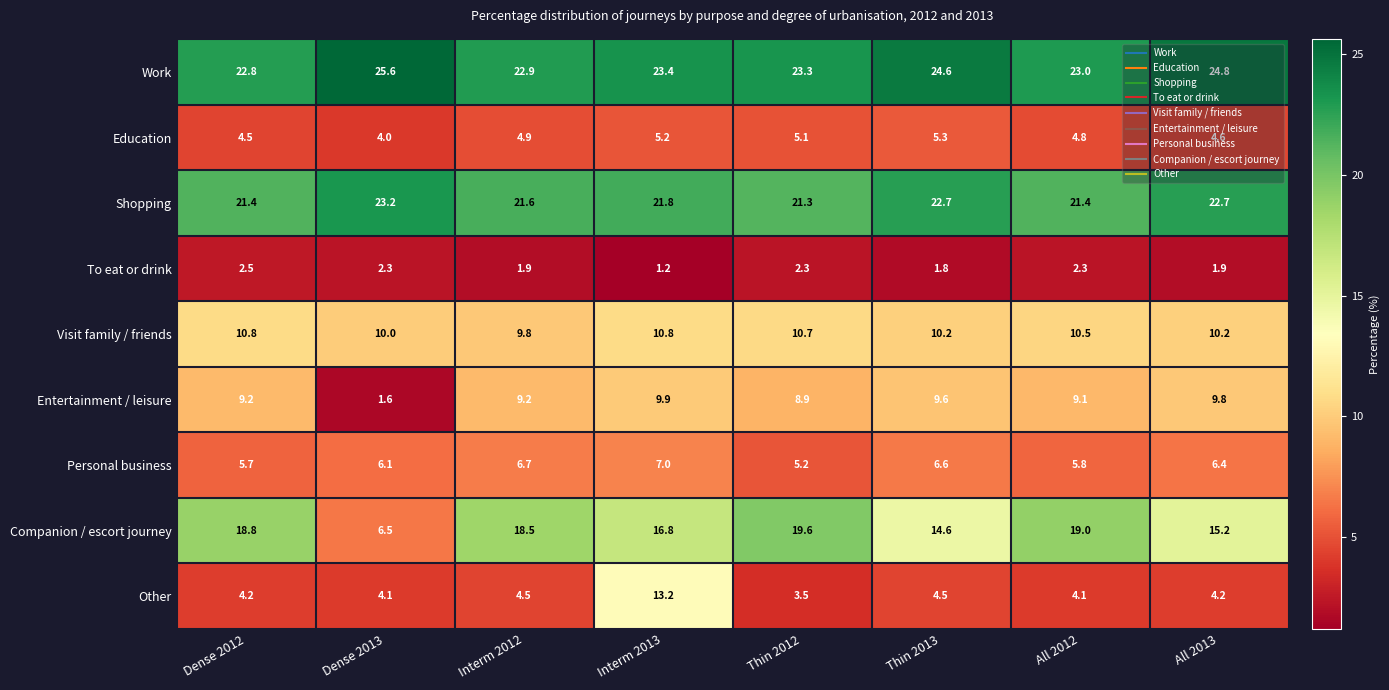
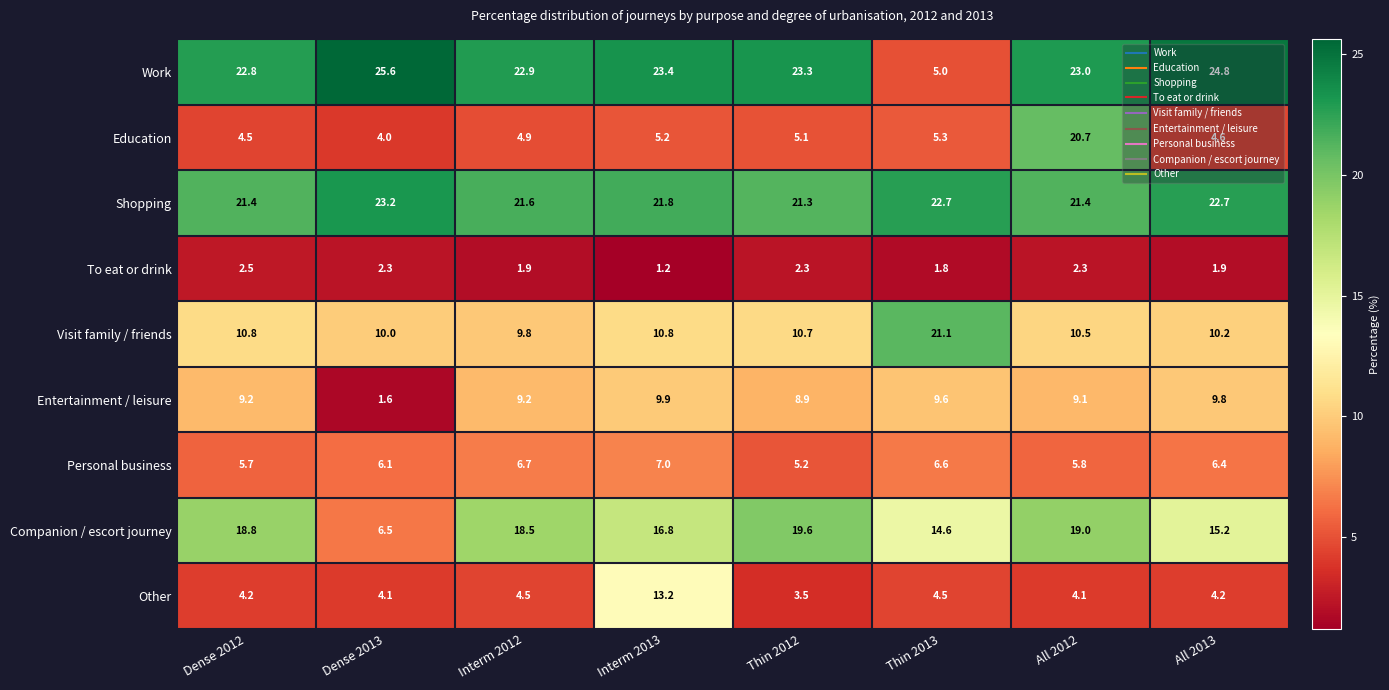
  {
    "Work": {
      "Dense 2012": 22.8,
      "Dense 2013": 25.6,
      "Interm 2012": 22.9,
      "Interm 2013": 23.4,
      "Thin 2012": 23.3,
-     "Thin 2013": 24.6,
+     "Thin 2013": 5.0,
      "All 2012": 23.0
    },
    "Education": {
      "Dense 2012": 4.5,
      "Dense 2013": 4.0,
      "Interm 2012": 4.9,
      "Interm 2013": 5.2,
      "Thin 2012": 5.1,
      "Thin 2013": 5.3,
-     "All 2012": 4.8
+     "All 2012": 20.7
    },
    "Shopping": {
      "Dense 2012": 21.4,
      "Dense 2013": 23.2,
      "Interm 2012": 21.6,
      "Interm 2013": 21.8,
      "Thin 2012": 21.3,
      "Thin 2013": 22.7,
      "All 2012": 21.4,
      "All 2013": 22.7
    },
    "To eat or drink": {
      "Dense 2012": 2.5,
      "Dense 2013": 2.3,
      "Interm 2012": 1.9,
      "Interm 2013": 1.2,
      "Thin 2012": 2.3,
      "Thin 2013": 1.8,
      "All 2012": 2.3,
      "All 2013": 1.9
    },
    "Visit family / friends": {
      "Dense 2012": 10.8,
      "Dense 2013": 10.0,
      "Interm 2012": 9.8,
      "Interm 2013": 10.8,
      "Thin 2012": 10.7,
-     "Thin 2013": 10.2,
+     "Thin 2013": 21.1,
      "All 2012": 10.5,
      "All 2013": 10.2
    },
    "Entertainment / leisure": {
      "Dense 2012": 9.2,
      "Dense 2013": 1.6,
      "Interm 2012": 9.2,
      "Interm 2013": 9.9,
      "Thin 2012": 8.9,
      "Thin 2013": 9.6,
      "All 2012": 9.1,
      "All 2013": 9.8
    },
    "Personal business": {
      "Dense 2012": 5.7,
      "Dense 2013": 6.1,
      "Interm 2012": 6.7,
      "Interm 2013": 7.0,
      "Thin 2012": 5.2,
      "Thin 2013": 6.6,
      "All 2012": 5.8,
      "All 2013": 6.4
    },
    "Companion / escort journey": {
      "Dense 2012": 18.8,
      "Dense 2013": 6.5,
      "Interm 2012": 18.5,
      "Interm 2013": 16.8,
      "Thin 2012": 19.6,
      "Thin 2013": 14.6,
      "All 2012": 19.0,
      "All 2013": 15.2
    },
    "Other": {
      "Dense 2012": 4.2,
      "Dense 2013": 4.1,
      "Interm 2012": 4.5,
      "Interm 2013": 13.2,
      "Thin 2012": 3.5,
      "Thin 2013": 4.5,
      "All 2012": 4.1,
      "All 2013": 4.2
    }
  }
